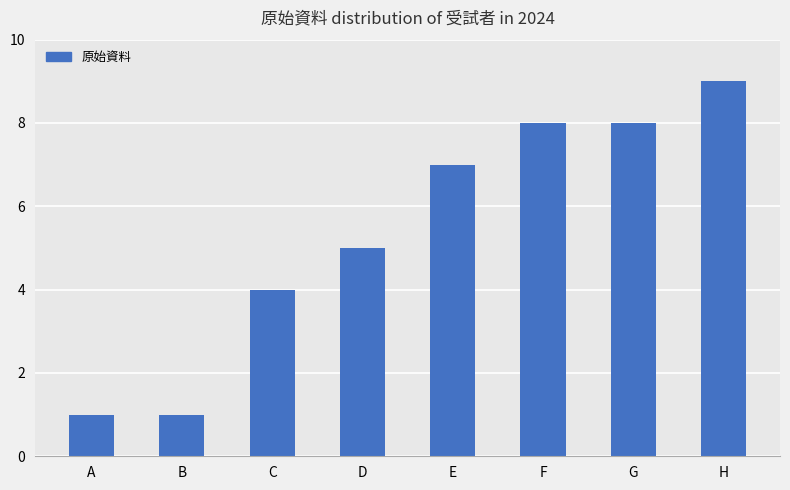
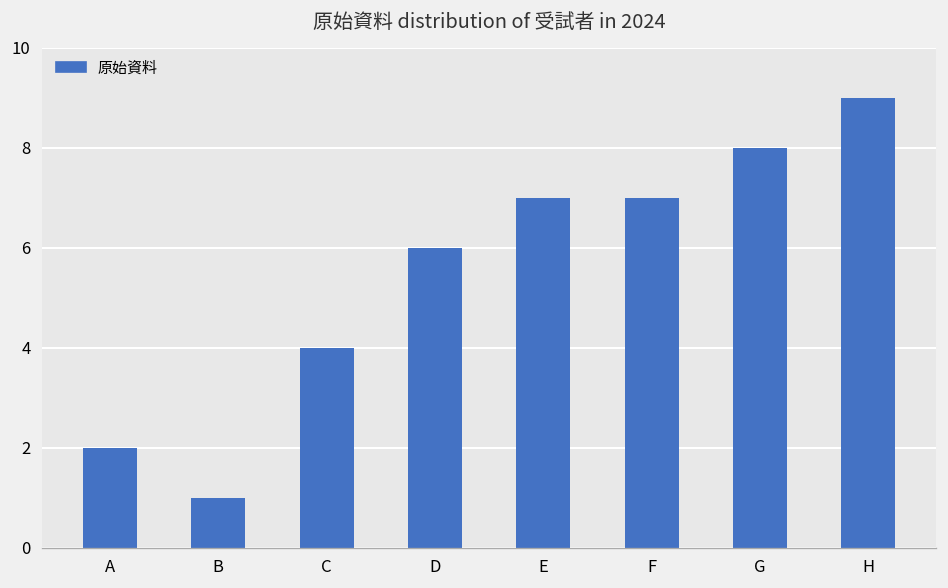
  {
-   "A": 1,
+   "A": 2,
    "B": 1,
    "C": 4,
-   "D": 5,
+   "D": 6,
    "E": 7,
-   "F": 8,
+   "F": 7,
    "G": 8,
    "H": 9
  }
